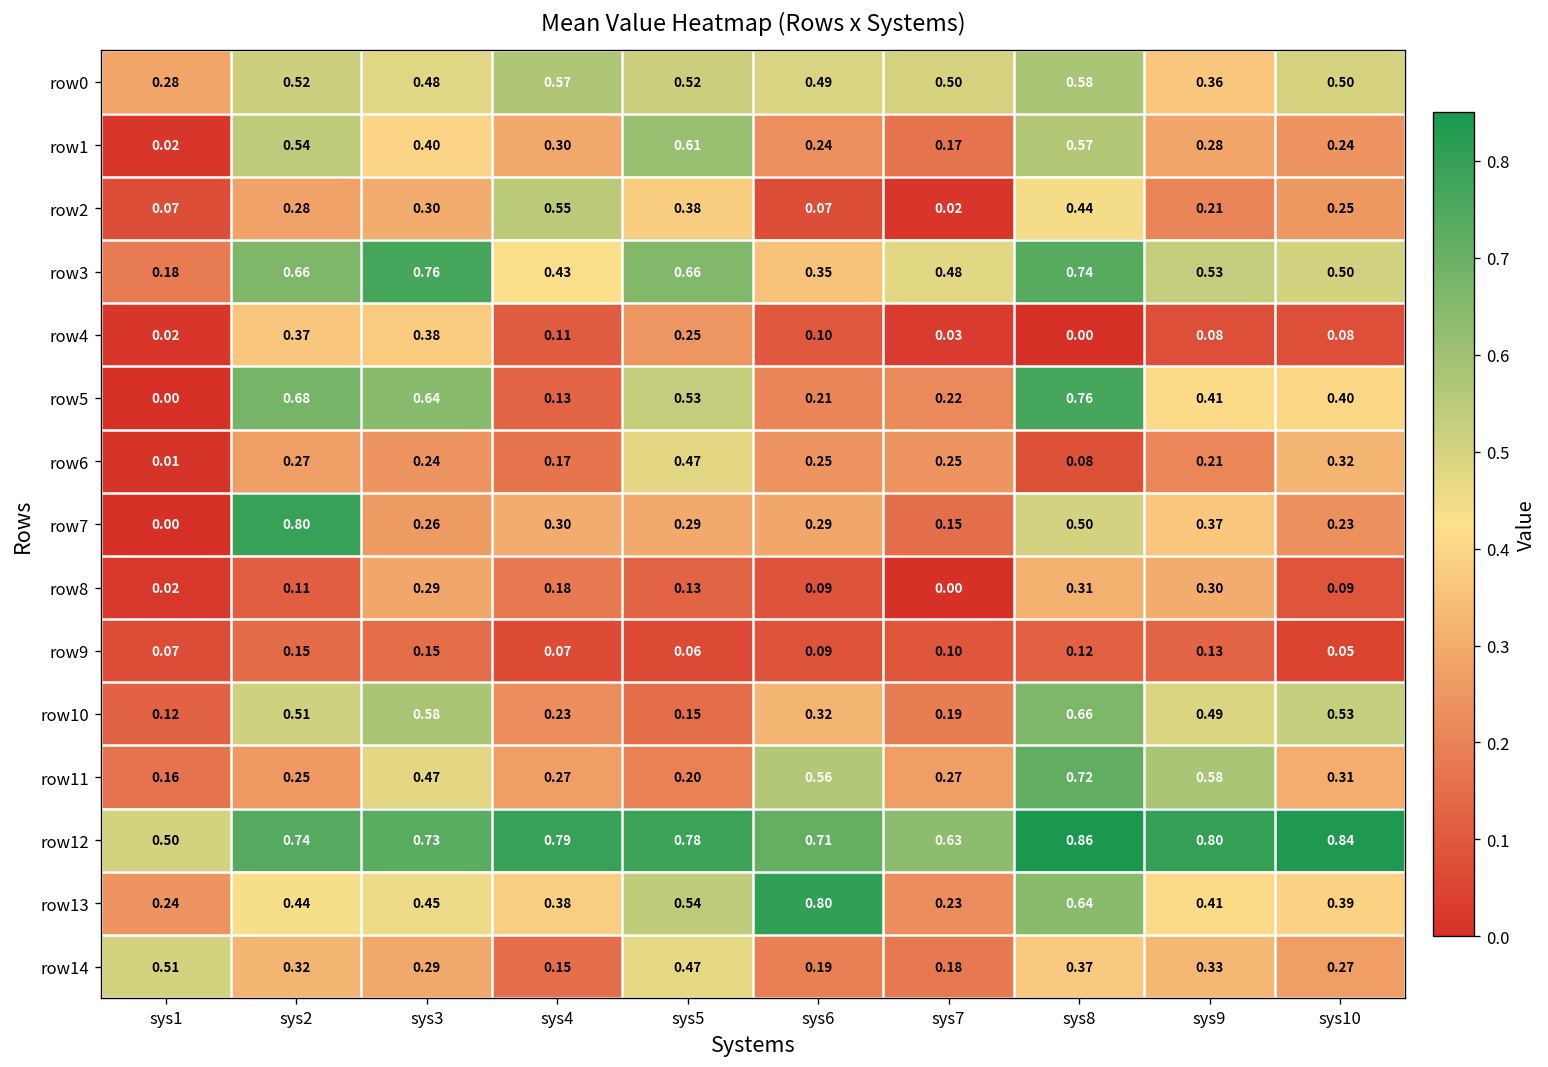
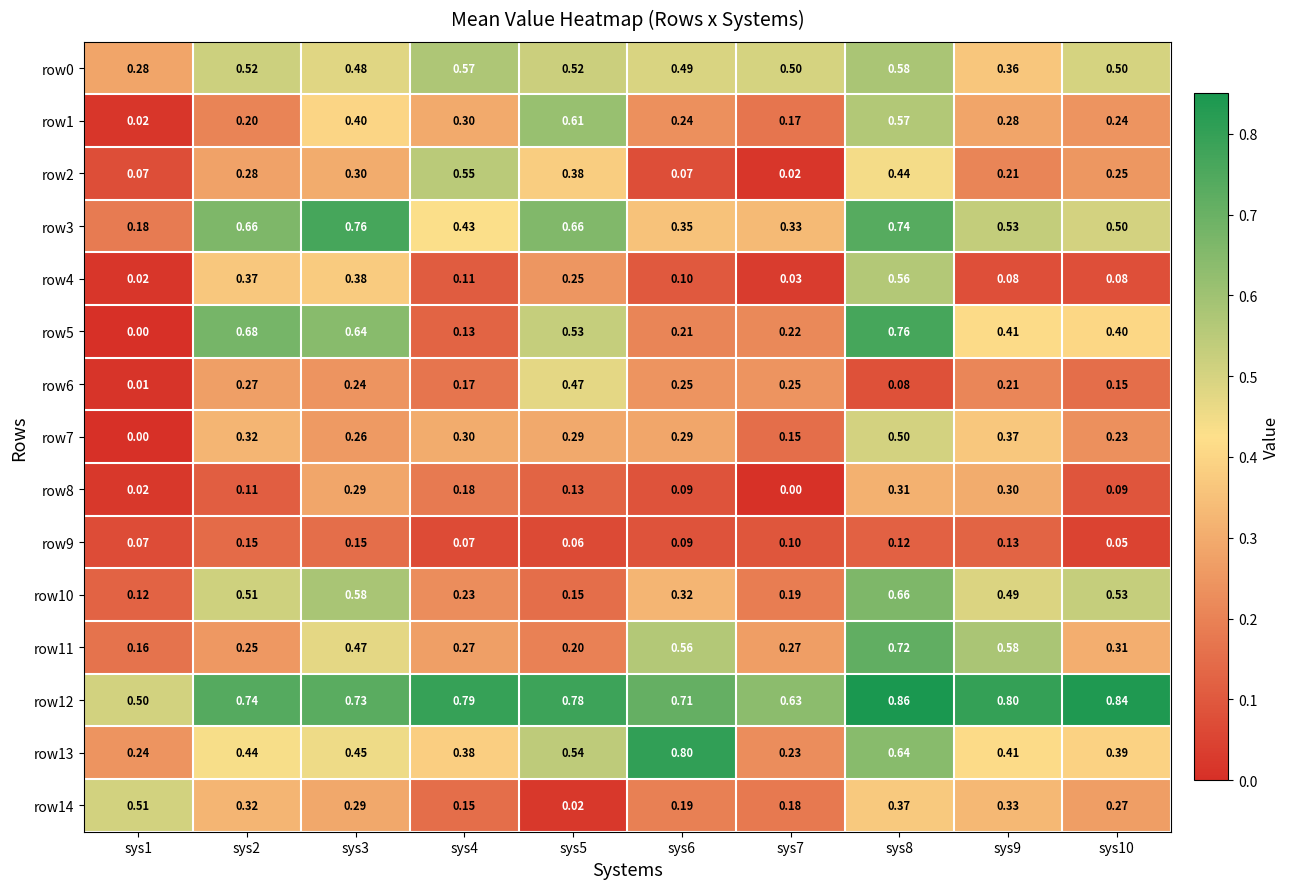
  {
    "row0": {
      "sys1": 0.28,
      "sys2": 0.52,
      "sys3": 0.48,
      "sys4": 0.57,
      "sys5": 0.52,
      "sys6": 0.49,
      "sys7": 0.50,
      "sys8": 0.58,
      "sys9": 0.36,
      "sys10": 0.50
    },
    "row1": {
      "sys1": 0.02,
-     "sys2": 0.54,
+     "sys2": 0.20,
      "sys3": 0.40,
      "sys4": 0.30,
      "sys5": 0.61,
      "sys6": 0.24,
      "sys7": 0.17,
      "sys8": 0.57,
      "sys9": 0.28,
      "sys10": 0.24
    },
    "row2": {
      "sys1": 0.07,
      "sys2": 0.28,
      "sys3": 0.30,
      "sys4": 0.55,
      "sys5": 0.38,
      "sys6": 0.07,
      "sys7": 0.02,
      "sys8": 0.44,
      "sys9": 0.21,
      "sys10": 0.25
    },
    "row3": {
      "sys1": 0.18,
      "sys2": 0.66,
      "sys3": 0.76,
      "sys4": 0.43,
      "sys5": 0.66,
      "sys6": 0.35,
-     "sys7": 0.48,
+     "sys7": 0.33,
      "sys8": 0.74,
      "sys9": 0.53,
      "sys10": 0.50
    },
    "row4": {
      "sys1": 0.02,
      "sys2": 0.37,
      "sys3": 0.38,
      "sys4": 0.11,
      "sys5": 0.25,
      "sys6": 0.10,
      "sys7": 0.03,
-     "sys8": 0.00,
+     "sys8": 0.56,
      "sys9": 0.08,
      "sys10": 0.08
    },
    "row5": {
      "sys1": 0.00,
      "sys2": 0.68,
      "sys3": 0.64,
      "sys4": 0.13,
      "sys5": 0.53,
      "sys6": 0.21,
      "sys7": 0.22,
      "sys8": 0.76,
      "sys9": 0.41,
      "sys10": 0.40
    },
    "row6": {
      "sys1": 0.01,
      "sys2": 0.27,
      "sys3": 0.24,
      "sys4": 0.17,
      "sys5": 0.47,
      "sys6": 0.25,
      "sys7": 0.25,
      "sys8": 0.08,
      "sys9": 0.21,
-     "sys10": 0.32
+     "sys10": 0.15
    },
    "row7": {
      "sys1": 0.00,
-     "sys2": 0.80,
+     "sys2": 0.32,
      "sys3": 0.26,
      "sys4": 0.30,
      "sys5": 0.29,
      "sys6": 0.29,
      "sys7": 0.15,
      "sys8": 0.50,
      "sys9": 0.37,
      "sys10": 0.23
    },
    "row8": {
      "sys1": 0.02,
      "sys2": 0.11,
      "sys3": 0.29,
      "sys4": 0.18,
      "sys5": 0.13,
      "sys6": 0.09,
      "sys7": 0.00,
      "sys8": 0.31,
      "sys9": 0.30,
      "sys10": 0.09
    },
    "row9": {
      "sys1": 0.07,
      "sys2": 0.15,
      "sys3": 0.15,
      "sys4": 0.07,
      "sys5": 0.06,
      "sys6": 0.09,
      "sys7": 0.10,
      "sys8": 0.12,
      "sys9": 0.13,
      "sys10": 0.05
    },
    "row10": {
      "sys1": 0.12,
      "sys2": 0.51,
      "sys3": 0.58,
      "sys4": 0.23,
      "sys5": 0.15,
      "sys6": 0.32,
      "sys7": 0.19,
      "sys8": 0.66,
      "sys9": 0.49,
      "sys10": 0.53
    },
    "row11": {
      "sys1": 0.16,
      "sys2": 0.25,
      "sys3": 0.47,
      "sys4": 0.27,
      "sys5": 0.20,
      "sys6": 0.56,
      "sys7": 0.27,
      "sys8": 0.72,
      "sys9": 0.58,
      "sys10": 0.31
    },
    "row12": {
      "sys1": 0.50,
      "sys2": 0.74,
      "sys3": 0.73,
      "sys4": 0.79,
      "sys5": 0.78,
      "sys6": 0.71,
      "sys7": 0.63,
      "sys8": 0.86,
      "sys9": 0.80,
      "sys10": 0.84
    },
    "row13": {
      "sys1": 0.24,
      "sys2": 0.44,
      "sys3": 0.45,
      "sys4": 0.38,
      "sys5": 0.54,
      "sys6": 0.80,
      "sys7": 0.23,
      "sys8": 0.64,
      "sys9": 0.41,
      "sys10": 0.39
    },
    "row14": {
      "sys1": 0.51,
      "sys2": 0.32,
      "sys3": 0.29,
      "sys4": 0.15,
-     "sys5": 0.47,
+     "sys5": 0.02,
      "sys6": 0.19,
      "sys7": 0.18,
      "sys8": 0.37,
      "sys9": 0.33,
      "sys10": 0.27
    }
  }
